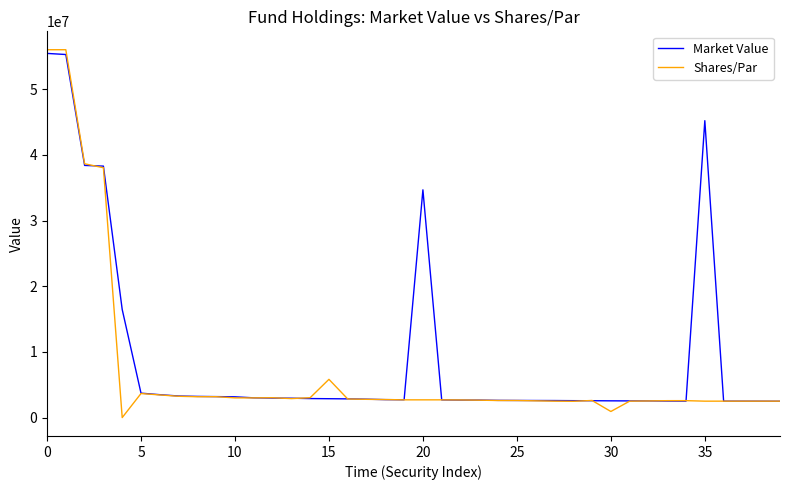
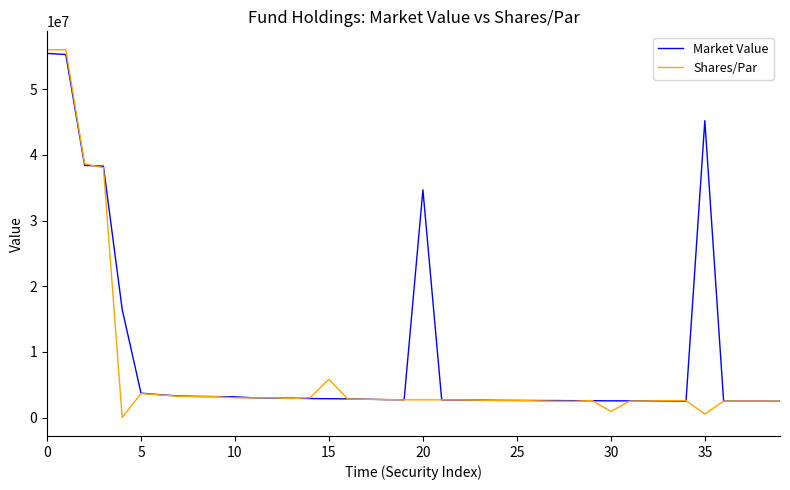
  {
    "Market Value": {
      "0": 55000000,
      "15": 3000000,
      "20": 35000000,
      "30": 3000000,
      "35": 45000000
    },
    "Shares/Par": {
      "0": 56000000,
      "15": 6000000,
      "20": 3000000,
      "30": 1000000,
-     "35": 3000000
+     "35": 1000000
    }
  }
